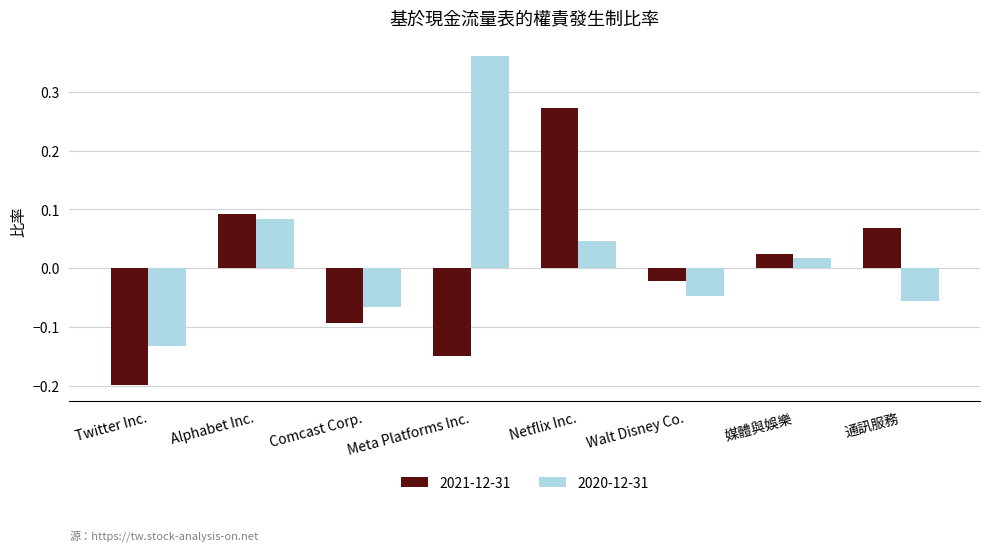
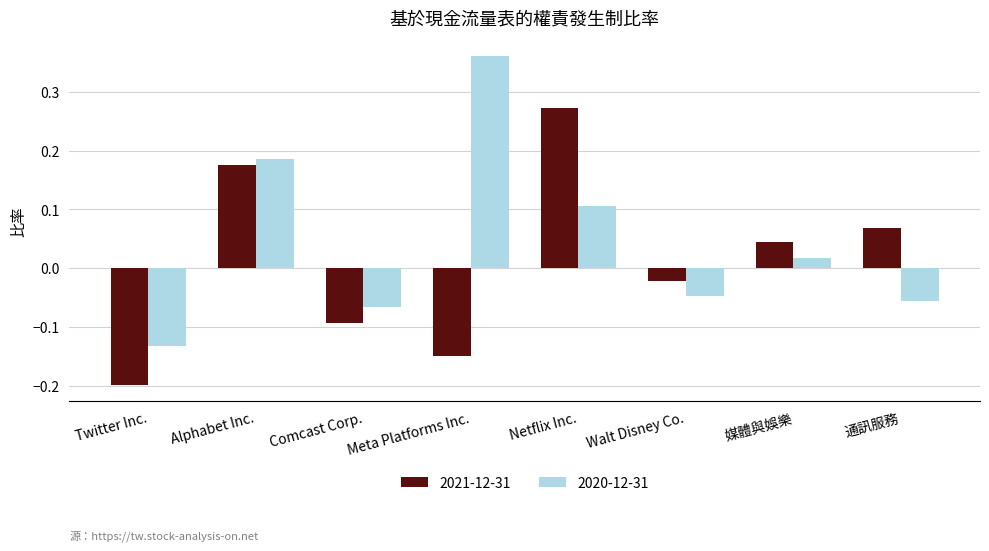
  {
    "2021-12-31": {
      "Twitter Inc.": -0.20,
-     "Alphabet Inc.": 0.09,
+     "Alphabet Inc.": 0.17,
      "Comcast Corp.": -0.09,
      "Meta Platforms Inc.": -0.15,
      "Netflix Inc.": 0.27,
      "Walt Disney Co.": -0.02,
-     "媒體與娛樂": 0.02,
+     "媒體與娛樂": 0.04,
      "通訊服務": 0.07
    },
    "2020-12-31": {
      "Twitter Inc.": -0.13,
-     "Alphabet Inc.": 0.08,
+     "Alphabet Inc.": 0.19,
      "Comcast Corp.": -0.07,
      "Meta Platforms Inc.": 0.36,
-     "Netflix Inc.": 0.05,
+     "Netflix Inc.": 0.11,
      "Walt Disney Co.": -0.05,
      "媒體與娛樂": 0.02,
      "通訊服務": -0.06
    }
  }
